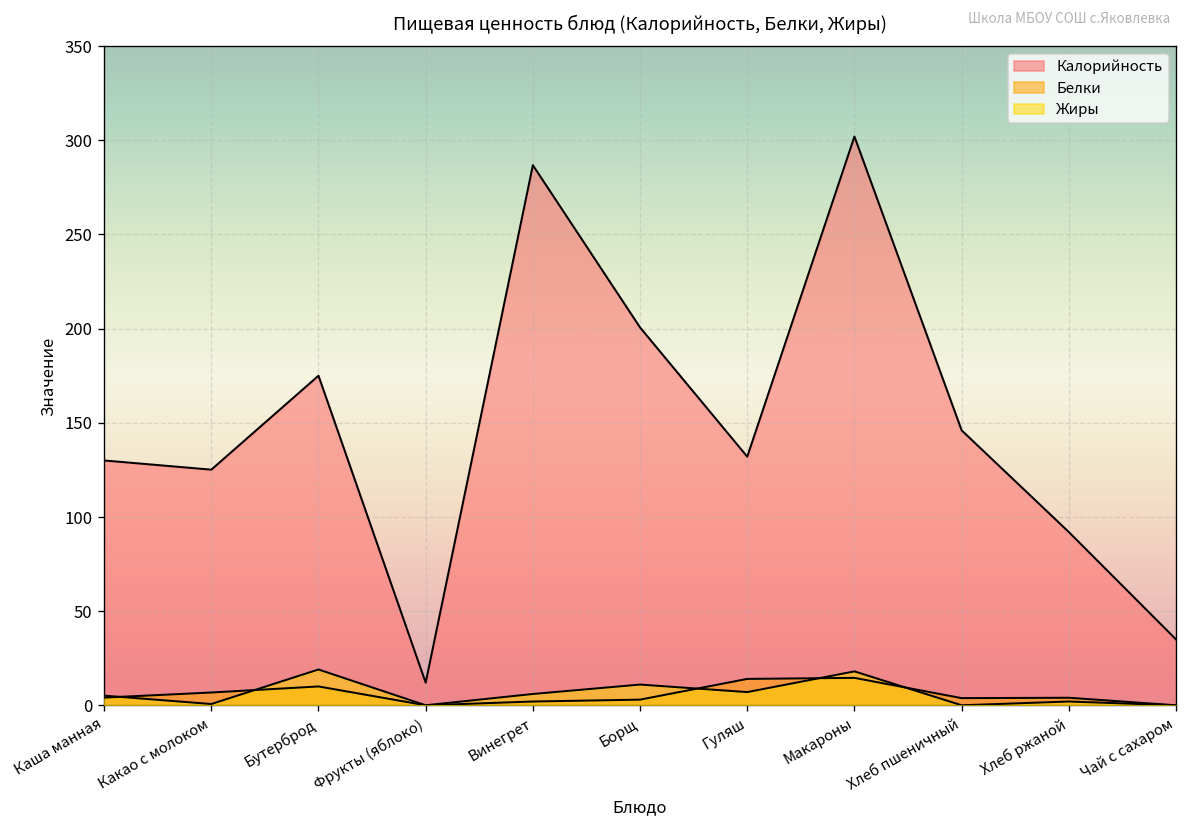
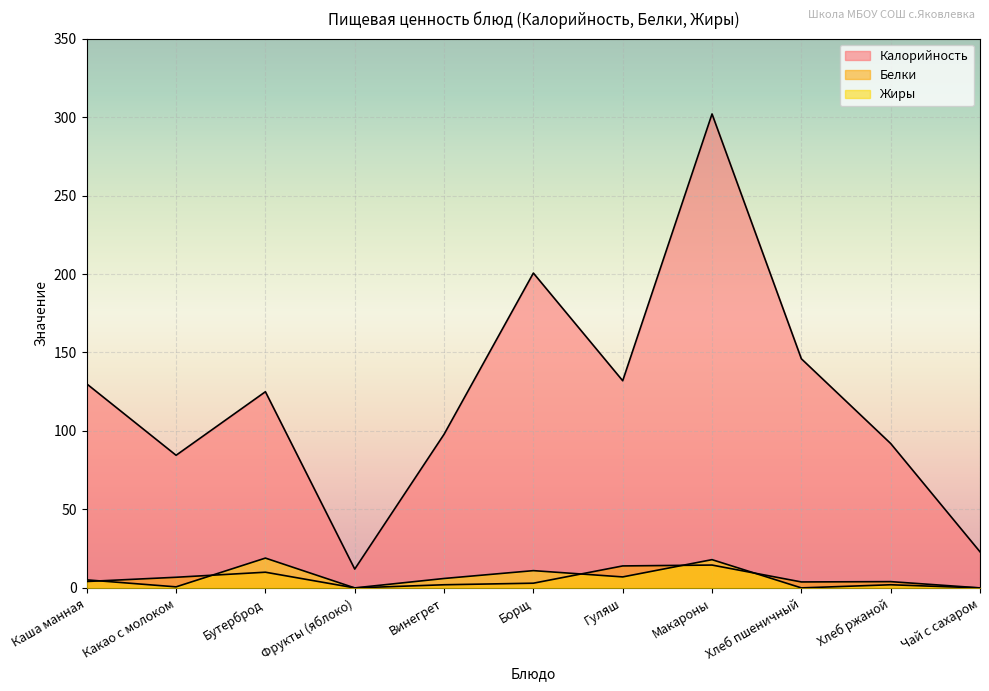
  {
    "Калорийность": {
      "Каша манная": 130,
-     "Какао с молоком": 125,
-     "Бутерброд": 175,
+     "Какао с молоком": 85,
+     "Бутерброд": 125,
      "Фрукты (яблоко)": 12,
-     "Винегрет": 287,
+     "Винегрет": 98,
      "Борщ": 201,
      "Гуляш": 132,
      "Макароны": 302,
      "Хлеб пшеничный": 146,
      "Хлеб ржаной": 92,
-     "Чай с сахаром": 35
+     "Чай с сахаром": 23
    }
  }
